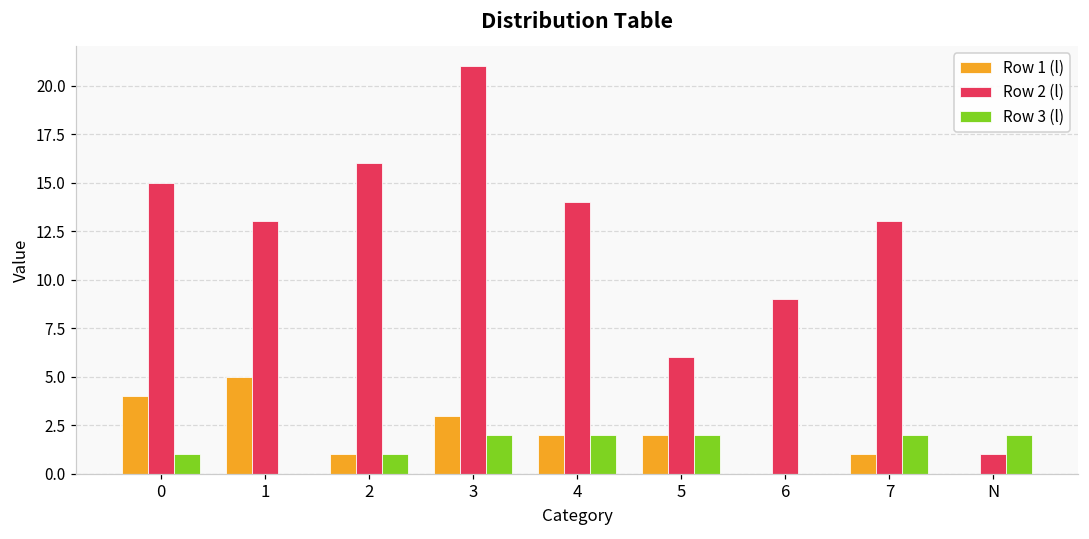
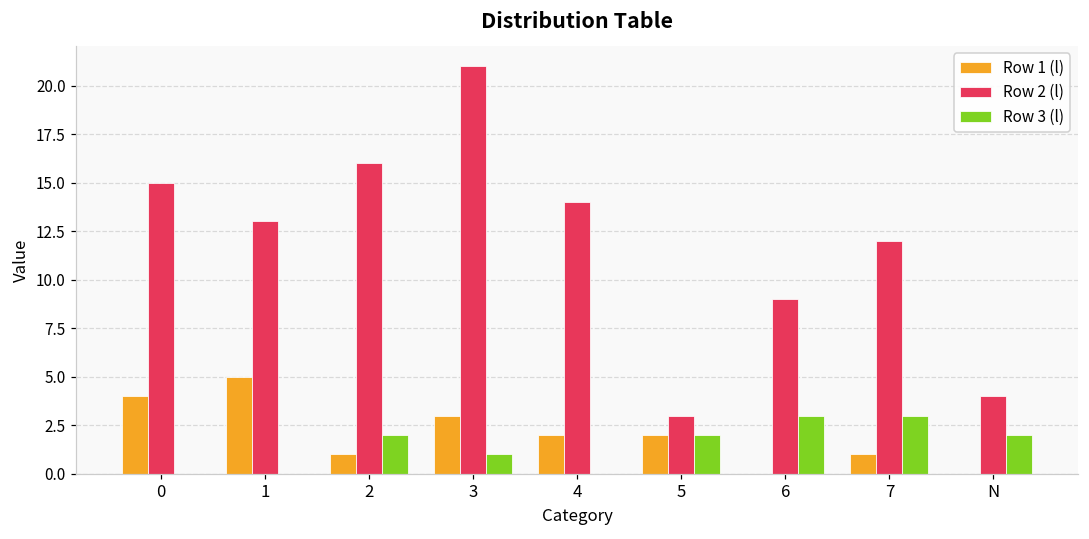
  {
    "Row 1 (l)": {
      "0": 4,
      "1": 5,
      "2": 1,
      "3": 3,
      "4": 2,
      "5": 2,
      "6": 0,
      "7": 1,
      "N": 0
    },
    "Row 2 (l)": {
      "0": 15,
      "1": 13,
      "2": 16,
      "3": 21,
      "4": 14,
-     "5": 6,
+     "5": 3,
      "6": 9,
-     "7": 13,
-     "N": 1
+     "7": 12,
+     "N": 4
    },
    "Row 3 (l)": {
-     "0": 1,
+     "0": 0,
      "1": 0,
-     "2": 1,
-     "3": 2,
-     "4": 2,
+     "2": 2,
+     "3": 1,
+     "4": 0,
      "5": 2,
-     "6": 0,
-     "7": 2,
+     "6": 3,
+     "7": 3,
      "N": 2
    }
  }
